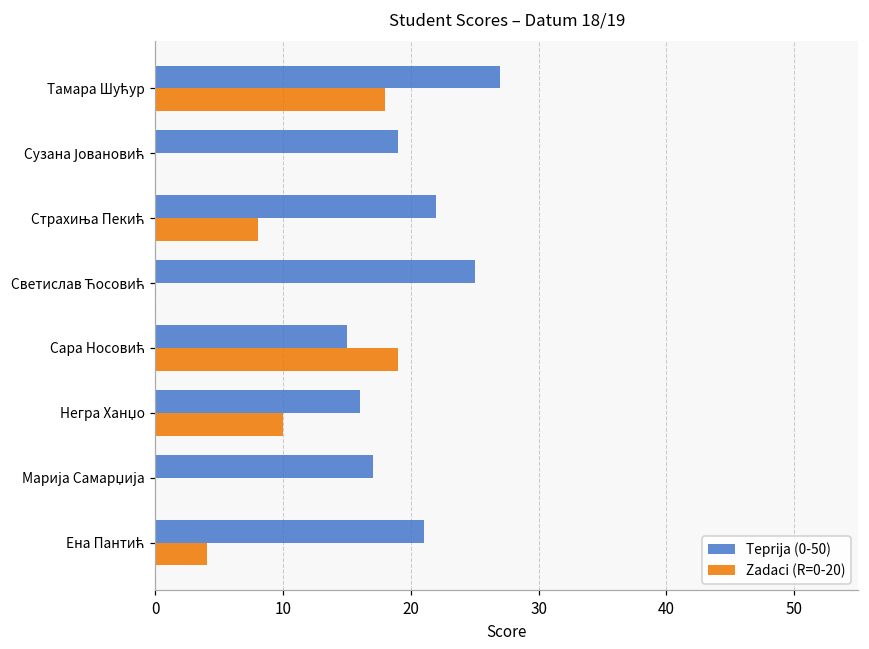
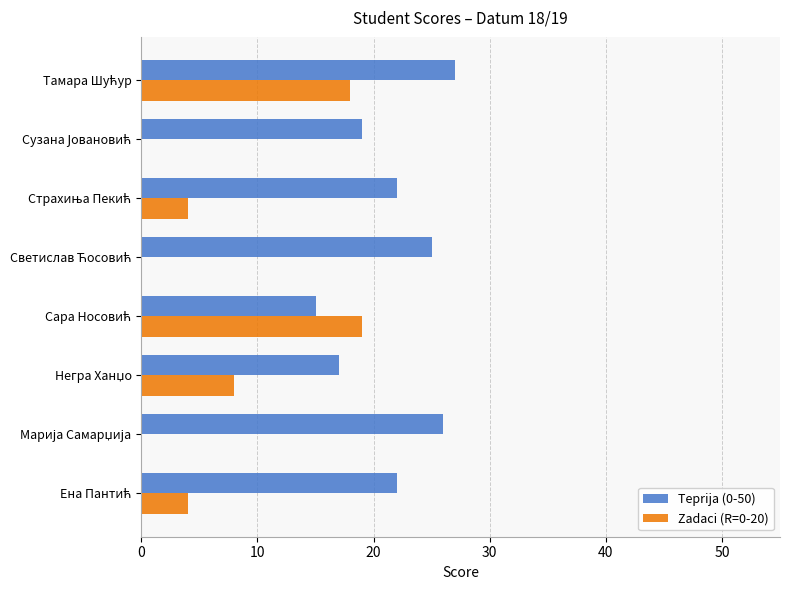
  {
    "Teprija (0-50)": {
      "Тамара Шућур": 27,
      "Сузана Јовановић": 19,
      "Страхиња Пекић": 22,
      "Светислав Ћосовић": 25,
      "Сара Носовић": 15,
-     "Негра Ханџо": 16,
-     "Марија Самарџија": 17,
-     "Ена Пантић": 21
+     "Негра Ханџо": 17,
+     "Марија Самарџија": 26,
+     "Ена Пантић": 22
    },
    "Zadaci (R=0-20)": {
      "Тамара Шућур": 18,
      "Сузана Јовановић": 0,
-     "Страхиња Пекић": 8,
+     "Страхиња Пекић": 4,
      "Светислав Ћосовић": 0,
      "Сара Носовић": 19,
-     "Негра Ханџо": 10,
+     "Негра Ханџо": 8,
      "Марија Самарџија": 0,
      "Ена Пантић": 4
    }
  }
